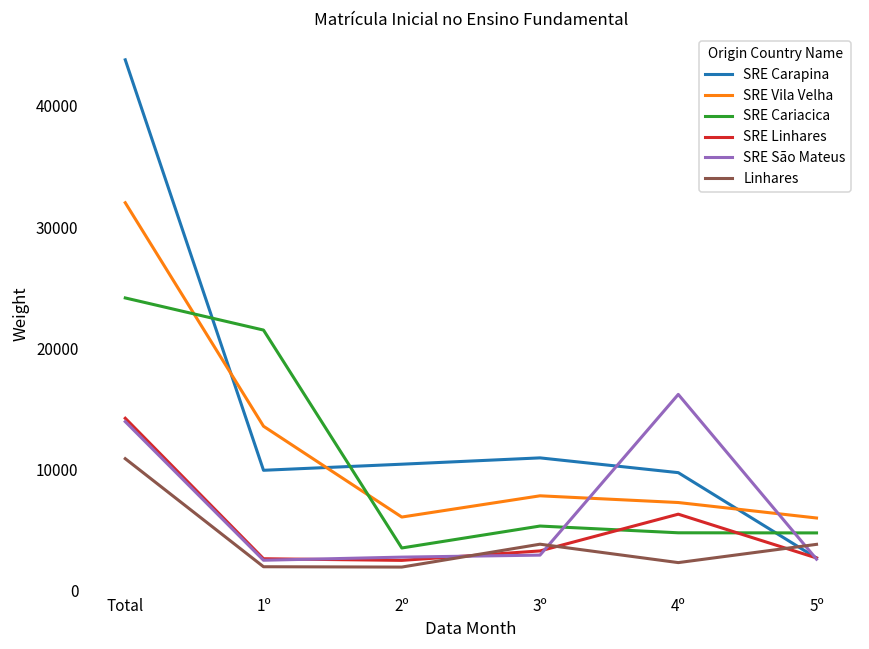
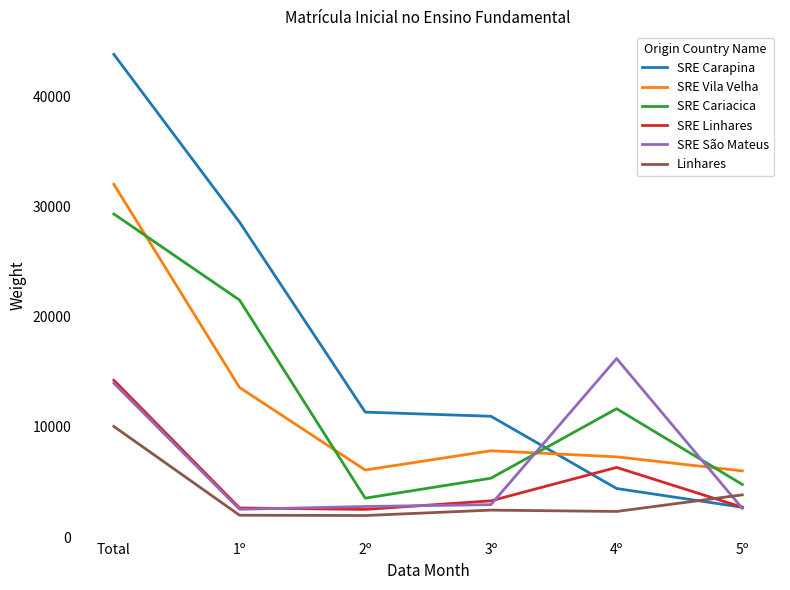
  {
    "SRE Carapina": {
      "Total": 43800,
-     "1º": 9900,
-     "2º": 10400,
+     "1º": 28600,
+     "2º": 11300,
      "3º": 11000,
-     "4º": 9700
+     "4º": 4400
    },
    "SRE Vila Velha": {
      "Total": 32000,
      "1º": 13600,
      "2º": 6100,
      "3º": 7800,
      "4º": 7300,
      "5º": 6000
    },
    "SRE Cariacica": {
-     "Total": 24200,
+     "Total": 29300,
      "1º": 21500,
      "2º": 3500,
      "3º": 5300,
-     "4º": 4800,
+     "4º": 11700,
      "5º": 4800
    },
    "SRE Linhares": {
      "Total": 14200,
      "2º": 2500,
      "3º": 3300,
      "4º": 6300
    },
    "SRE São Mateus": {
      "Total": 14000,
      "2º": 2800,
      "3º": 2900,
      "4º": 16200
    },
    "Linhares": {
-     "Total": 10900,
+     "Total": 10000,
      "1º": 2000,
      "2º": 2000,
-     "3º": 3800,
+     "3º": 2400,
      "4º": 2300,
      "5º": 3800
    }
  }
